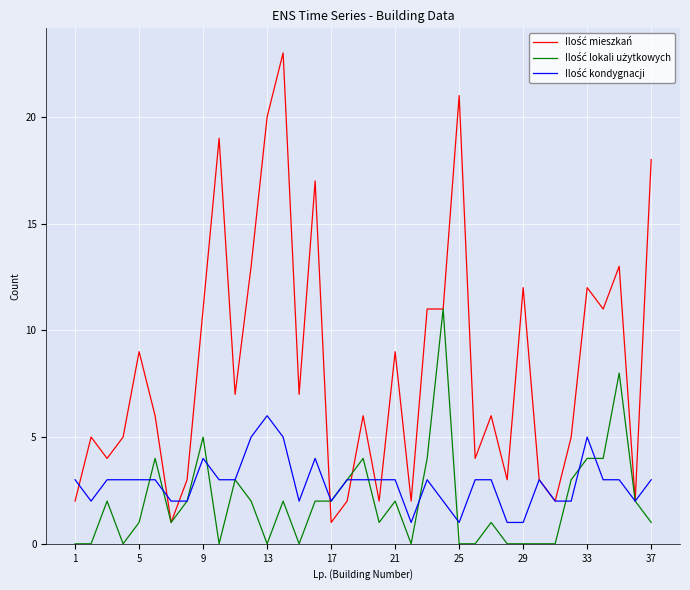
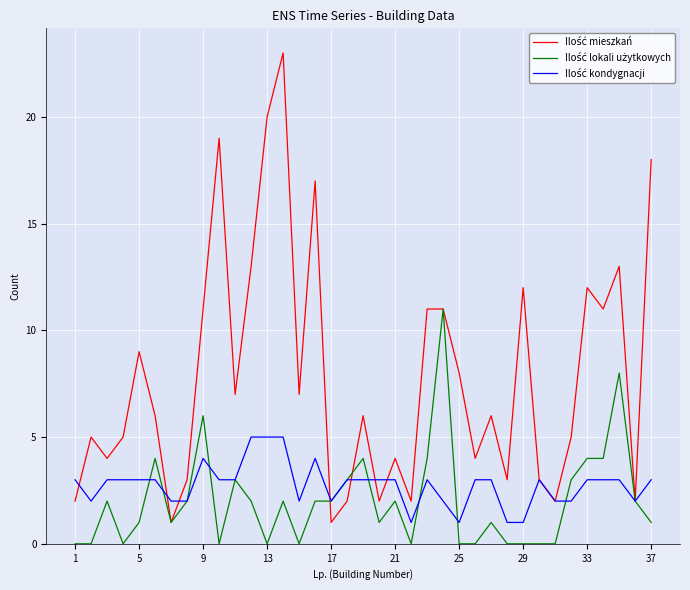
  {
    "Ilość mieszkań": {
      "1": 2,
      "5": 9,
      "9": 11,
      "13": 20,
      "17": 1,
-     "21": 9,
-     "25": 21,
+     "21": 4,
+     "25": 8,
      "29": 12,
      "33": 12,
      "37": 18
    },
    "Ilość lokali użytkowych": {
      "1": 0,
      "5": 1,
-     "9": 5,
+     "9": 6,
      "13": 0,
      "21": 2,
      "25": 0,
      "29": 0,
      "33": 4,
      "37": 1
    },
    "Ilość kondygnacji": {
      "1": 3,
      "5": 3,
      "9": 4,
-     "13": 6,
+     "13": 5,
      "21": 3,
      "25": 1,
      "29": 1,
-     "33": 5,
+     "33": 3,
      "37": 3
    }
  }
